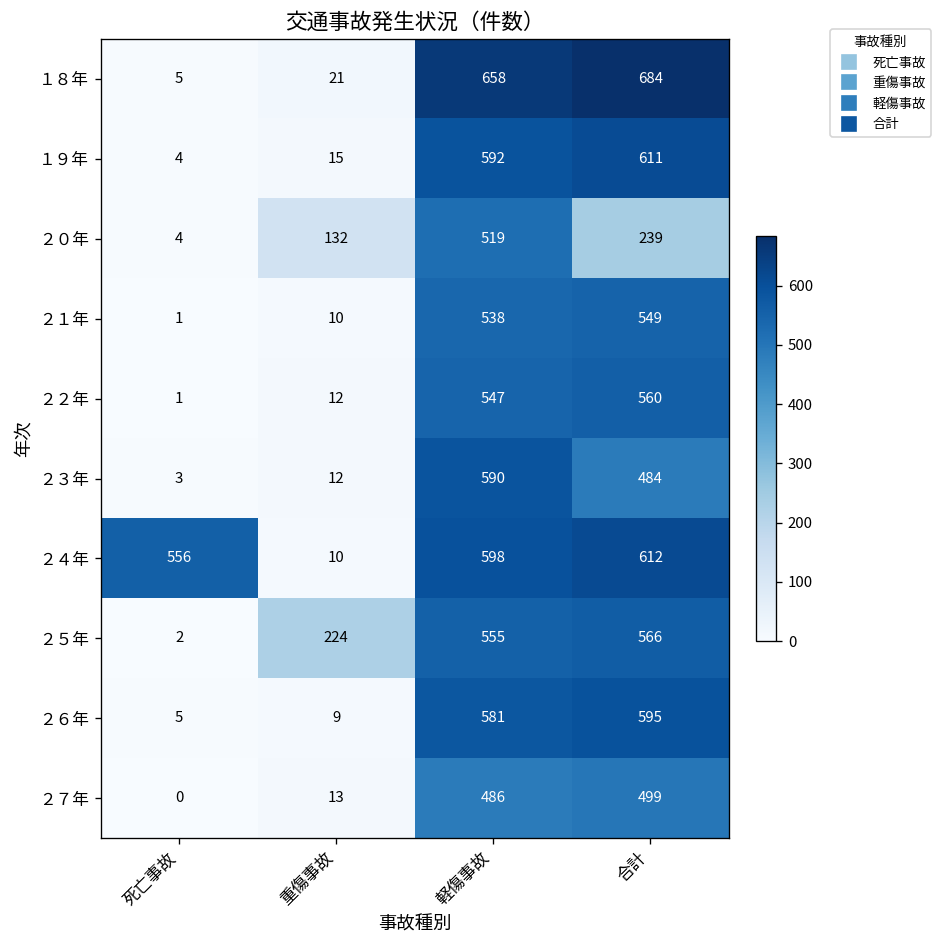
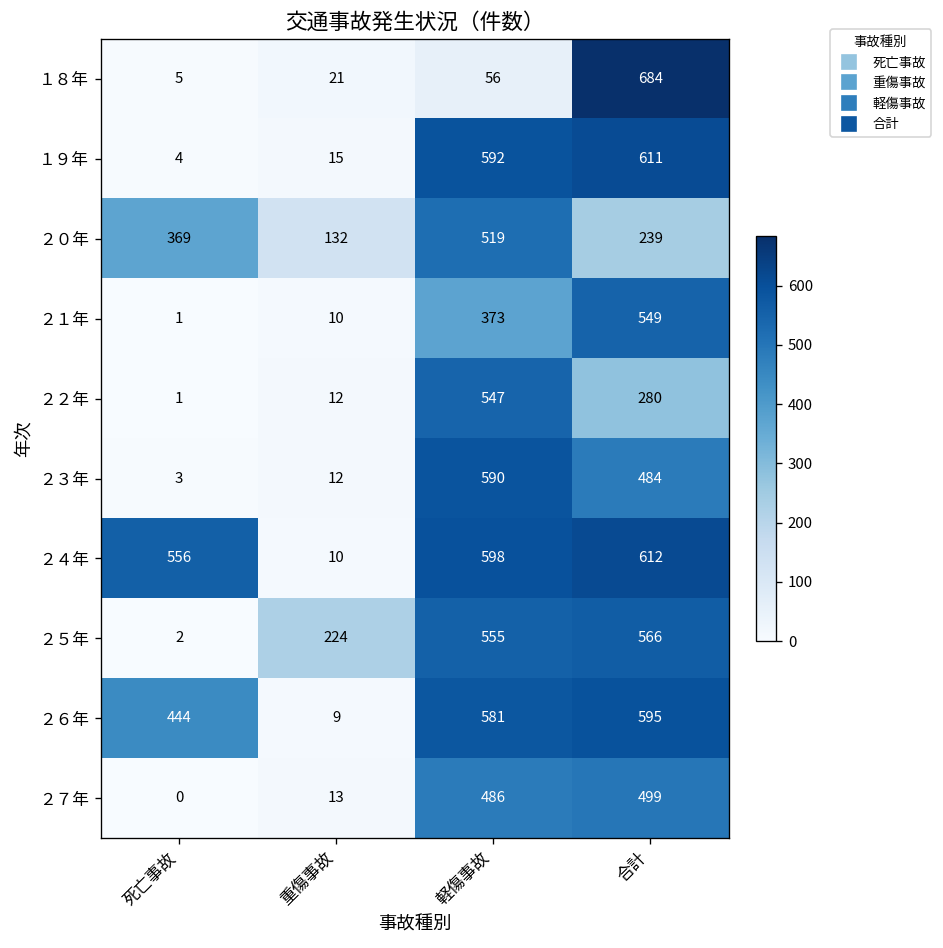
  {
    "１８年": {
      "死亡事故": 5,
      "重傷事故": 21,
-     "軽傷事故": 658,
+     "軽傷事故": 56,
      "合計": 684
    },
    "１９年": {
      "死亡事故": 4,
      "重傷事故": 15,
      "軽傷事故": 592,
      "合計": 611
    },
    "２０年": {
-     "死亡事故": 4,
+     "死亡事故": 369,
      "重傷事故": 132,
      "軽傷事故": 519,
      "合計": 239
    },
    "２１年": {
      "死亡事故": 1,
      "重傷事故": 10,
-     "軽傷事故": 538,
+     "軽傷事故": 373,
      "合計": 549
    },
    "２２年": {
      "死亡事故": 1,
      "重傷事故": 12,
      "軽傷事故": 547,
-     "合計": 560
+     "合計": 280
    },
    "２３年": {
      "死亡事故": 3,
      "重傷事故": 12,
      "軽傷事故": 590,
      "合計": 484
    },
    "２４年": {
      "死亡事故": 556,
      "重傷事故": 10,
      "軽傷事故": 598,
      "合計": 612
    },
    "２５年": {
      "死亡事故": 2,
      "重傷事故": 224,
      "軽傷事故": 555,
      "合計": 566
    },
    "２６年": {
-     "死亡事故": 5,
+     "死亡事故": 444,
      "重傷事故": 9,
      "軽傷事故": 581,
      "合計": 595
    },
    "２７年": {
      "死亡事故": 0,
      "重傷事故": 13,
      "軽傷事故": 486,
      "合計": 499
    }
  }
